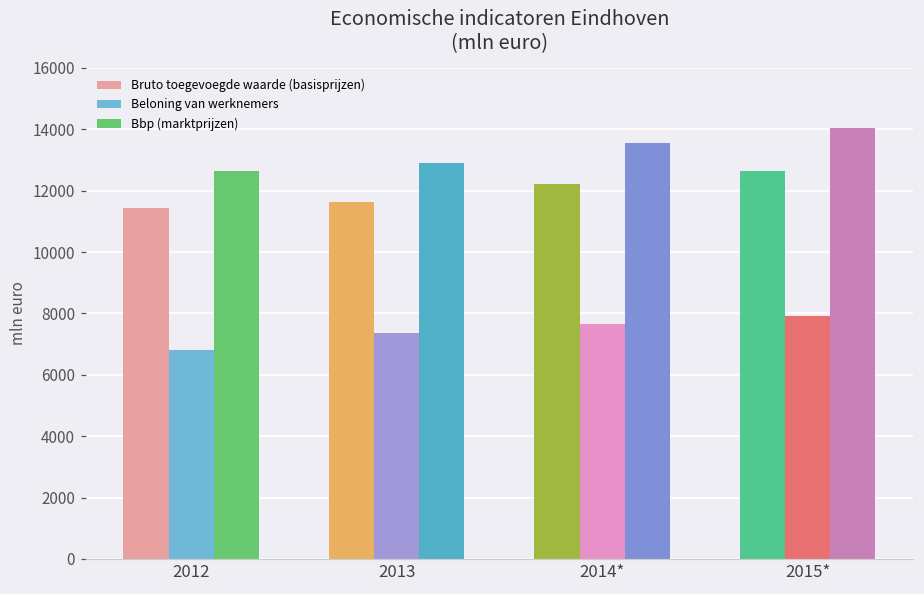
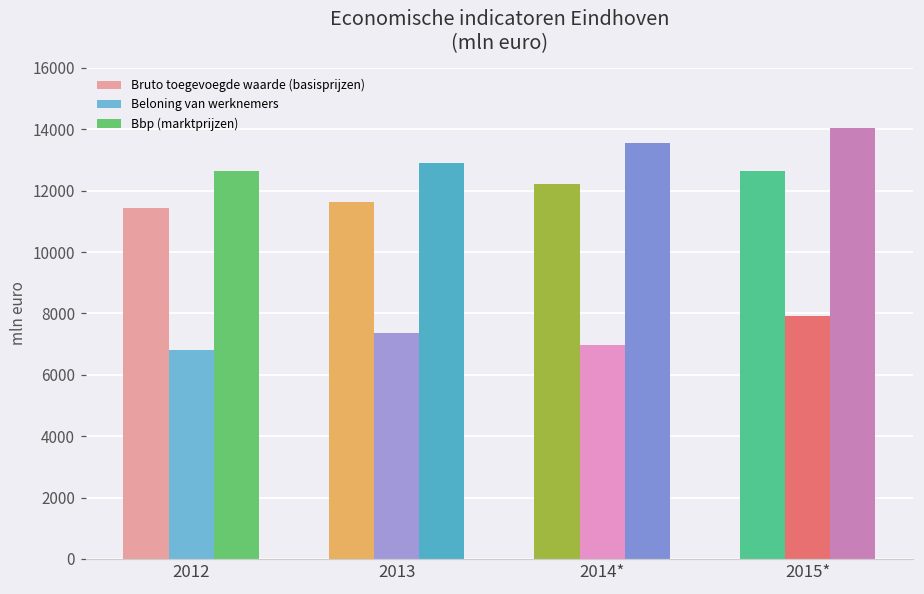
  {
    "2012": 6800,
    "2013": 7300,
-   "2014*": 7700,
+   "2014*": 7000,
    "2015*": 7900
  }
